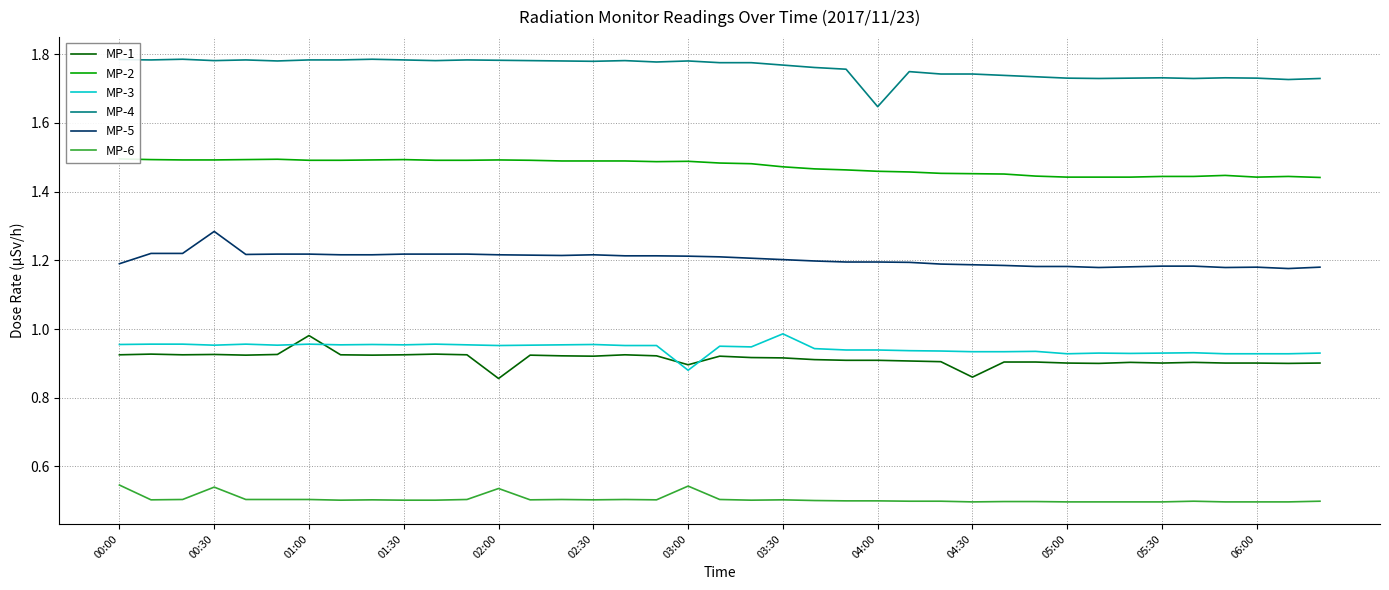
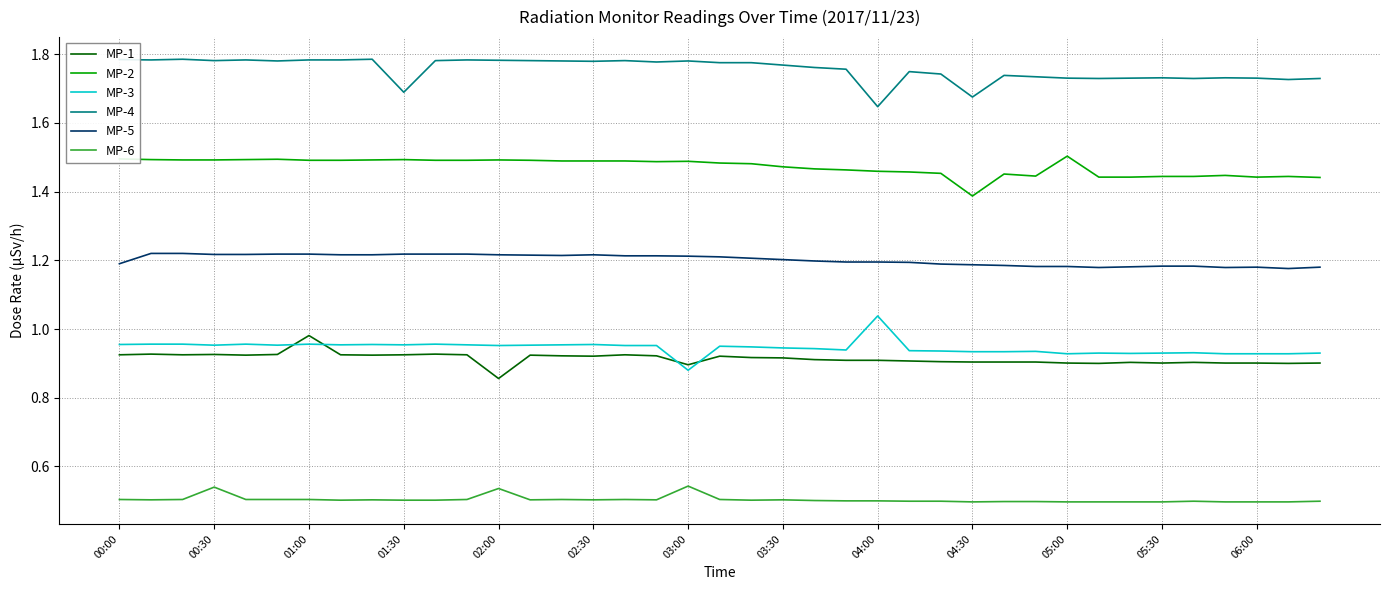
  {
    "MP-1": {
      "00:00": 0.93,
      "00:30": 0.93,
      "01:00": 0.98,
      "01:30": 0.93,
      "02:00": 0.86,
      "02:30": 0.92,
      "03:00": 0.90,
      "03:30": 0.92,
      "04:00": 0.91,
-     "04:30": 0.86,
+     "04:30": 0.90,
      "05:00": 0.90,
      "05:30": 0.90,
      "06:00": 0.90
    },
    "MP-2": {
      "00:30": 1.49,
      "01:00": 1.49,
      "01:30": 1.49,
      "02:00": 1.49,
      "02:30": 1.49,
      "03:00": 1.49,
      "03:30": 1.47,
      "04:00": 1.46,
-     "04:30": 1.45,
-     "05:00": 1.44,
+     "04:30": 1.39,
+     "05:00": 1.50,
      "05:30": 1.44,
      "06:00": 1.44
    },
    "MP-3": {
      "00:00": 0.96,
      "00:30": 0.95,
      "01:00": 0.96,
      "01:30": 0.95,
      "02:00": 0.95,
      "02:30": 0.96,
      "03:00": 0.88,
-     "03:30": 0.99,
-     "04:00": 0.94,
+     "03:30": 0.95,
+     "04:00": 1.04,
      "04:30": 0.93,
      "05:00": 0.93,
      "05:30": 0.93,
      "06:00": 0.93
    },
    "MP-4": {
      "00:30": 1.78,
      "01:00": 1.78,
-     "01:30": 1.78,
+     "01:30": 1.69,
      "02:00": 1.78,
      "02:30": 1.78,
      "03:00": 1.78,
      "03:30": 1.77,
      "04:00": 1.65,
-     "04:30": 1.74,
+     "04:30": 1.68,
      "05:00": 1.73,
      "05:30": 1.73,
      "06:00": 1.73
    },
    "MP-5": {
      "00:00": 1.19,
-     "00:30": 1.28,
+     "00:30": 1.22,
      "01:00": 1.22,
      "01:30": 1.22,
      "02:00": 1.22,
      "02:30": 1.22,
      "03:00": 1.21,
      "03:30": 1.20,
      "04:00": 1.20,
      "04:30": 1.19,
      "05:00": 1.18,
      "05:30": 1.18,
      "06:00": 1.18
    },
    "MP-6": {
-     "00:00": 0.55,
+     "00:00": 0.50,
      "00:30": 0.54,
      "01:00": 0.50,
      "01:30": 0.50,
      "02:00": 0.54,
      "02:30": 0.50,
      "03:00": 0.54,
      "03:30": 0.50,
      "04:00": 0.50,
      "04:30": 0.50,
      "05:00": 0.50,
      "05:30": 0.50,
      "06:00": 0.50
    }
  }
